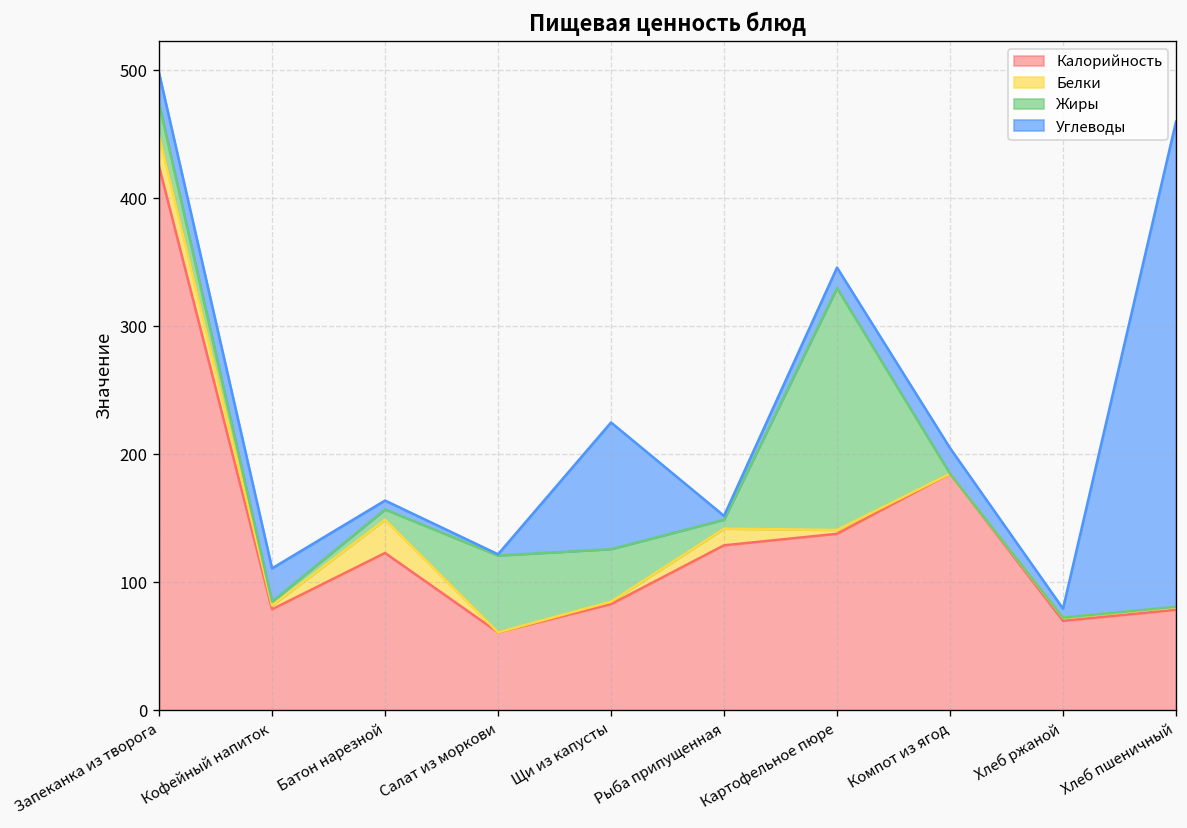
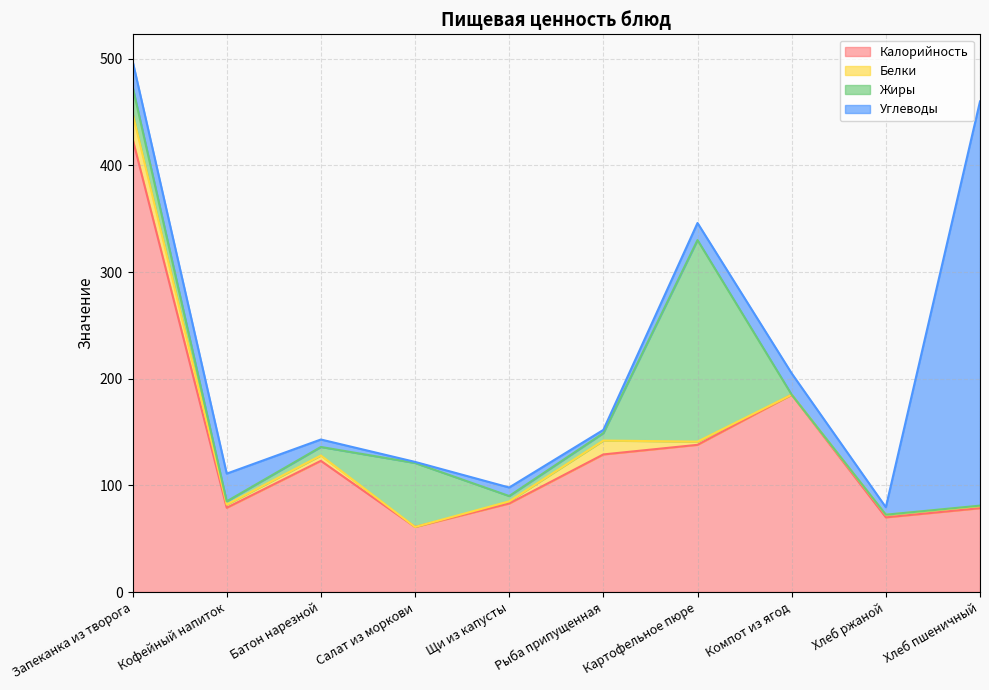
  {
    "Калорийность": {
      "Запеканка из творога": 425,
      "Кофейный напиток": 79,
      "Батон нарезной": 123,
      "Рыба припущенная": 129,
      "Картофельное пюре": 138
    },
    "Белки": {
      "Запеканка из творога": 24,
      "Кофейный напиток": 3,
-     "Батон нарезной": 26,
+     "Батон нарезной": 5,
      "Рыба припущенная": 13,
      "Картофельное пюре": 3
    },
    "Жиры": {
      "Запеканка из творога": 25,
      "Кофейный напиток": 3,
      "Батон нарезной": 8,
-     "Щи из капусты": 41,
+     "Щи из капусты": 5,
      "Рыба припущенная": 7,
      "Картофельное пюре": 189
    },
    "Углеводы": {
      "Запеканка из творога": 24,
      "Кофейный напиток": 26,
      "Батон нарезной": 7,
-     "Щи из капусты": 99,
+     "Щи из капусты": 8,
      "Рыба припущенная": 3,
      "Картофельное пюре": 16,
      "Компот из ягод": 20,
      "Хлеб ржаной": 7,
      "Хлеб пшеничный": 379
    }
  }
